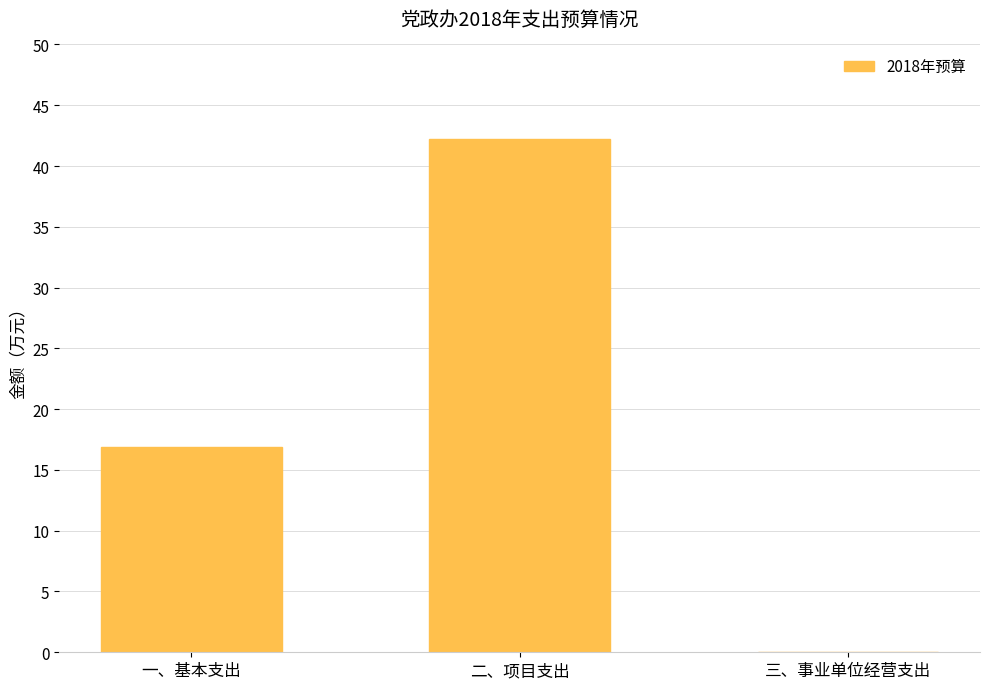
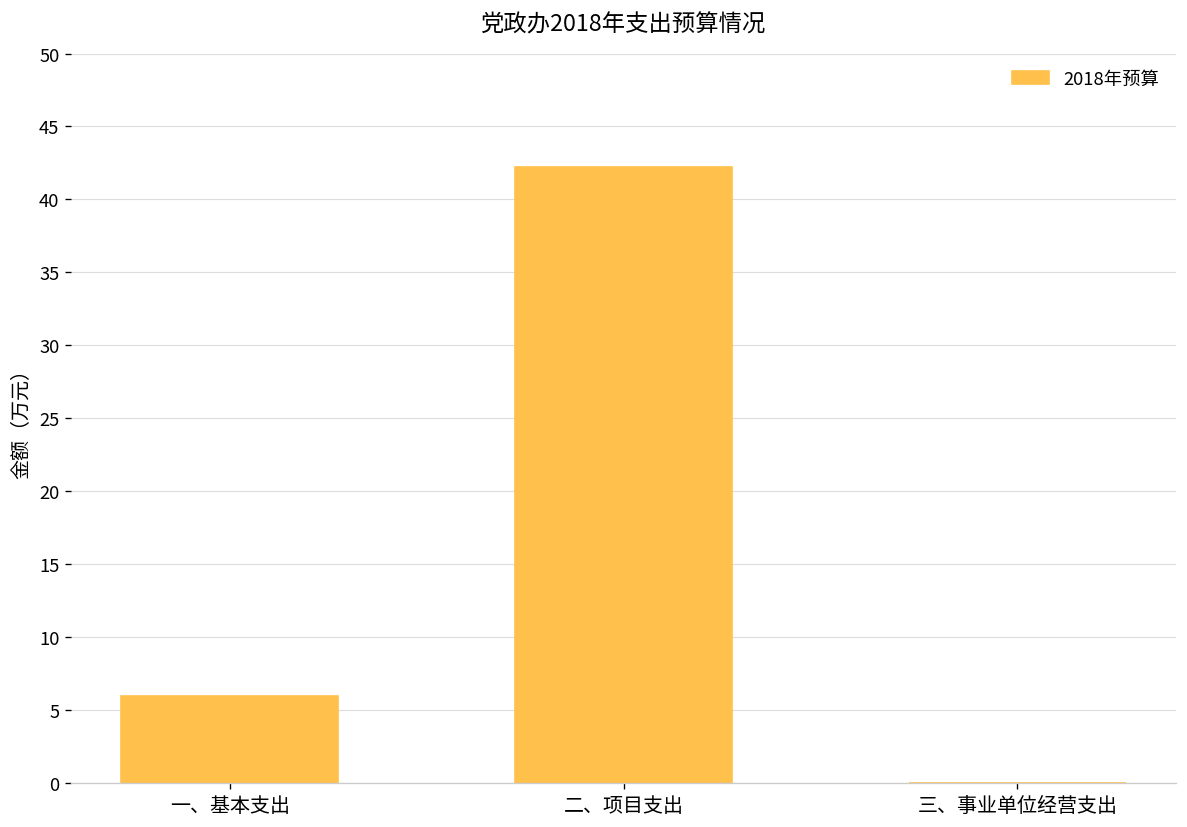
  {
-   "一、基本支出": 16.9,
+   "一、基本支出": 6.0,
    "二、项目支出": 42.2,
    "三、事业单位经营支出": 0.0
  }
